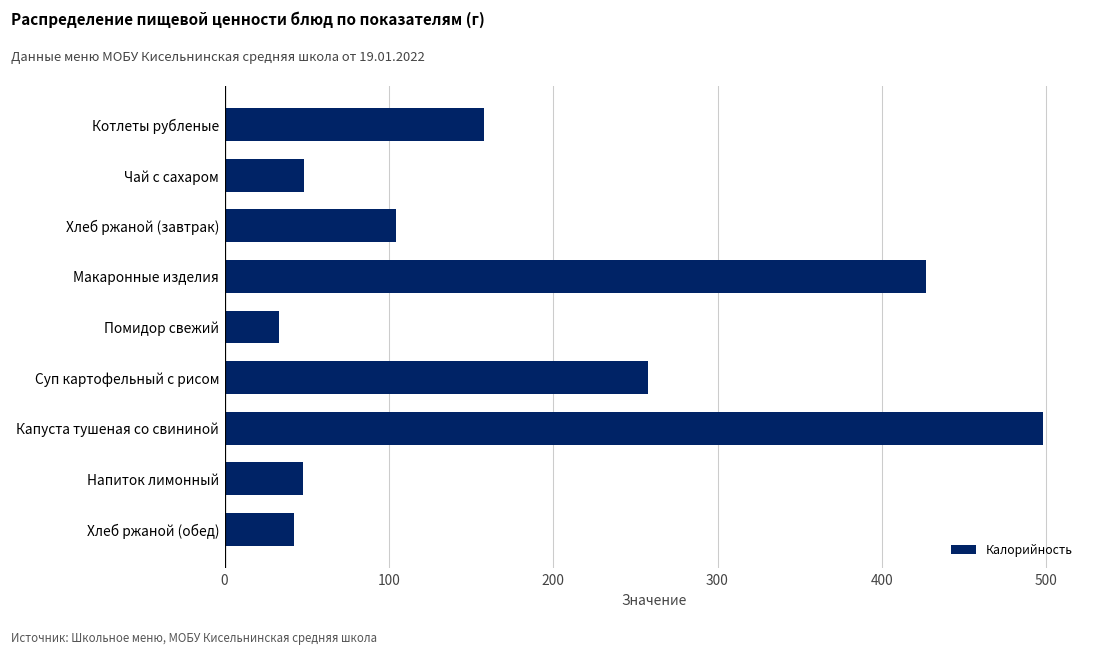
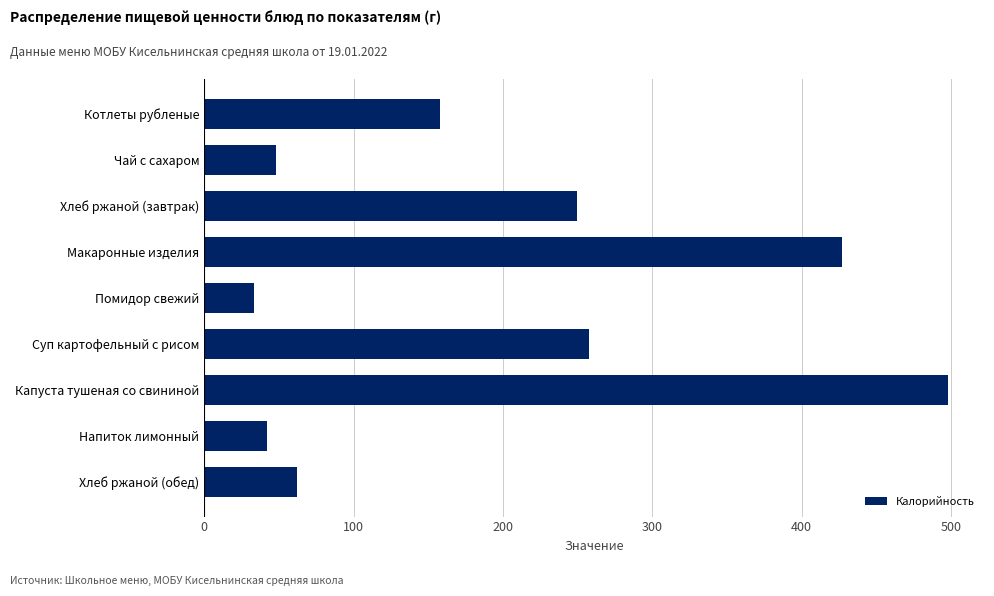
  {
    "Котлеты рубленые": 158,
    "Чай с сахаром": 48,
-   "Хлеб ржаной (завтрак)": 104,
+   "Хлеб ржаной (завтрак)": 250,
    "Макаронные изделия": 427,
    "Помидор свежий": 33,
    "Суп картофельный с рисом": 258,
    "Капуста тушеная со свининой": 498,
-   "Напиток лимонный": 48,
-   "Хлеб ржаной (обед)": 42
+   "Напиток лимонный": 42,
+   "Хлеб ржаной (обед)": 62
  }
